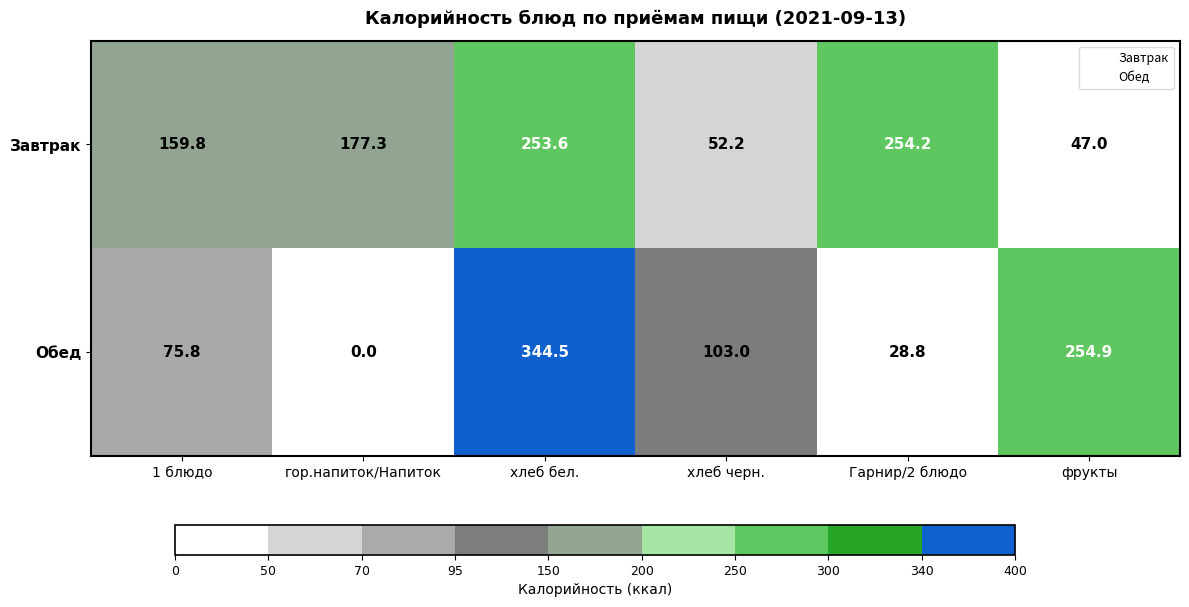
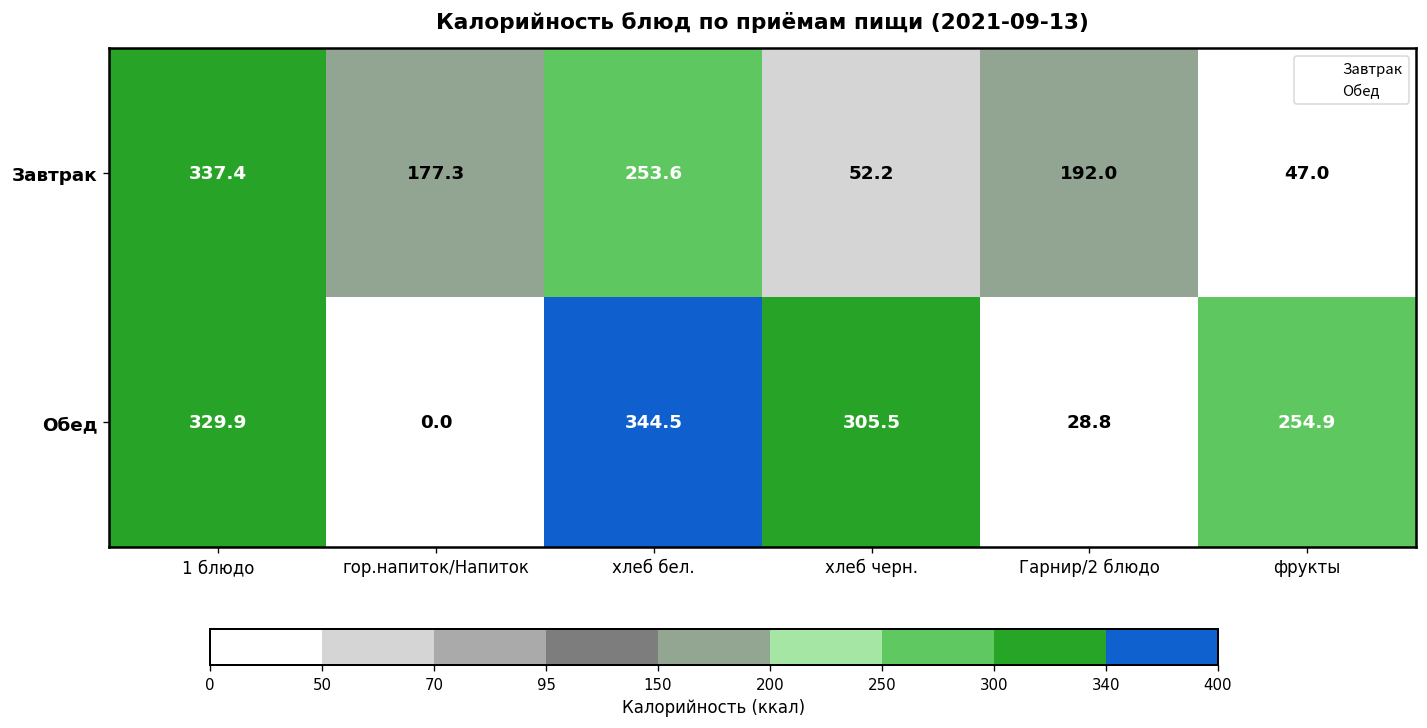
  {
    "Калорийность блюд по приёмам пищи (2021-09-13)": {
      "Завтрак": {
-       "1 блюдо": 159.8,
+       "1 блюдо": 337.4,
        "гор.напиток/Напиток": 177.3,
        "хлеб бел.": 253.6,
        "хлеб черн.": 52.2,
-       "Гарнир/2 блюдо": 254.2,
+       "Гарнир/2 блюдо": 192.0,
        "фрукты": 47.0
      },
      "Обед": {
-       "1 блюдо": 75.8,
+       "1 блюдо": 329.9,
        "гор.напиток/Напиток": 0.0,
        "хлеб бел.": 344.5,
-       "хлеб черн.": 103.0,
+       "хлеб черн.": 305.5,
        "Гарнир/2 блюдо": 28.8,
        "фрукты": 254.9
      }
    }
  }
